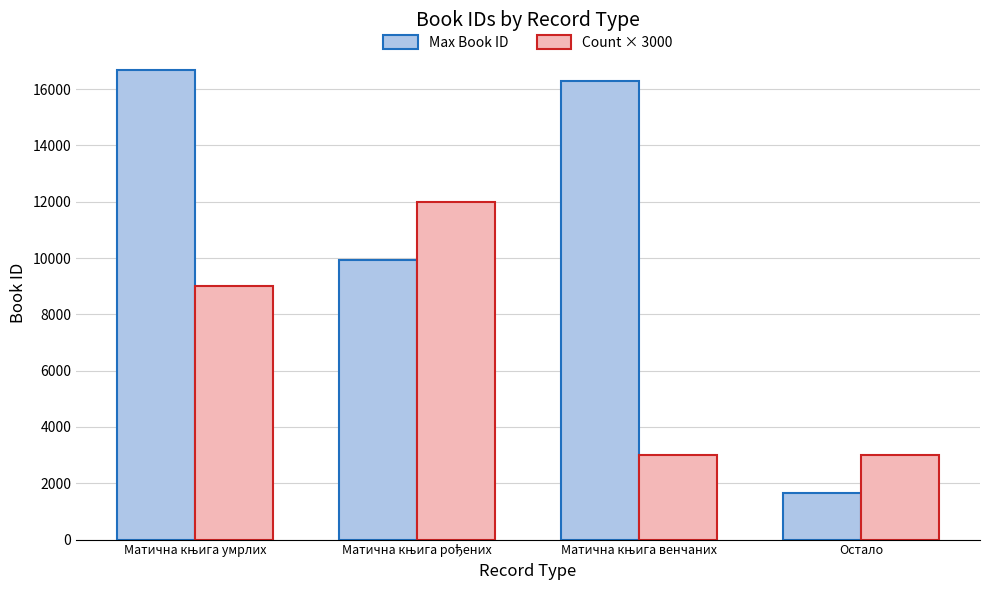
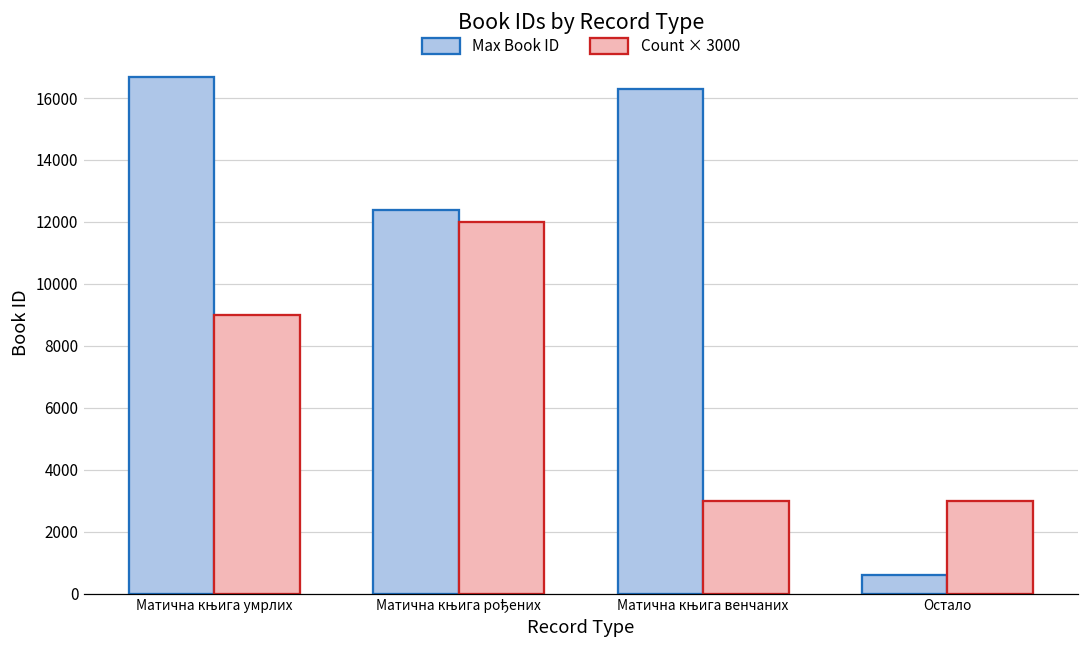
  {
    "Max Book ID": {
      "Матична књига умрлих": 16700,
-     "Матична књига рођених": 9900,
+     "Матична књига рођених": 12400,
      "Матична књига венчаних": 16300,
-     "Остало": 1600
+     "Остало": 600
    },
    "Count × 3000": {
      "Матична књига умрлих": 9000,
      "Матична књига рођених": 12000,
      "Матична књига венчаних": 3000,
      "Остало": 3000
    }
  }
